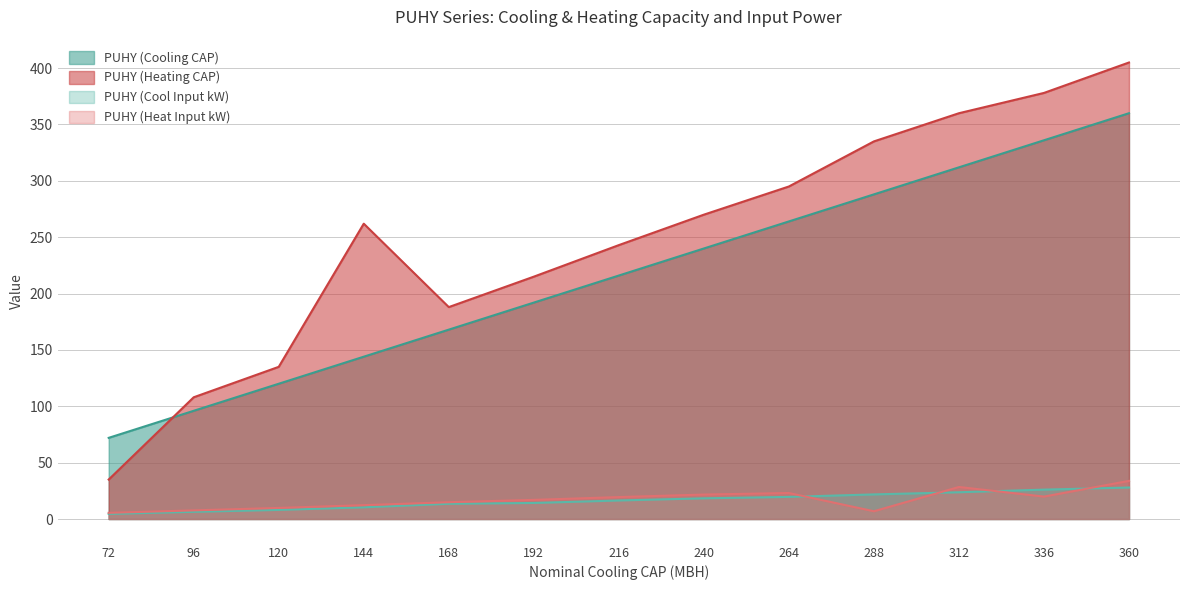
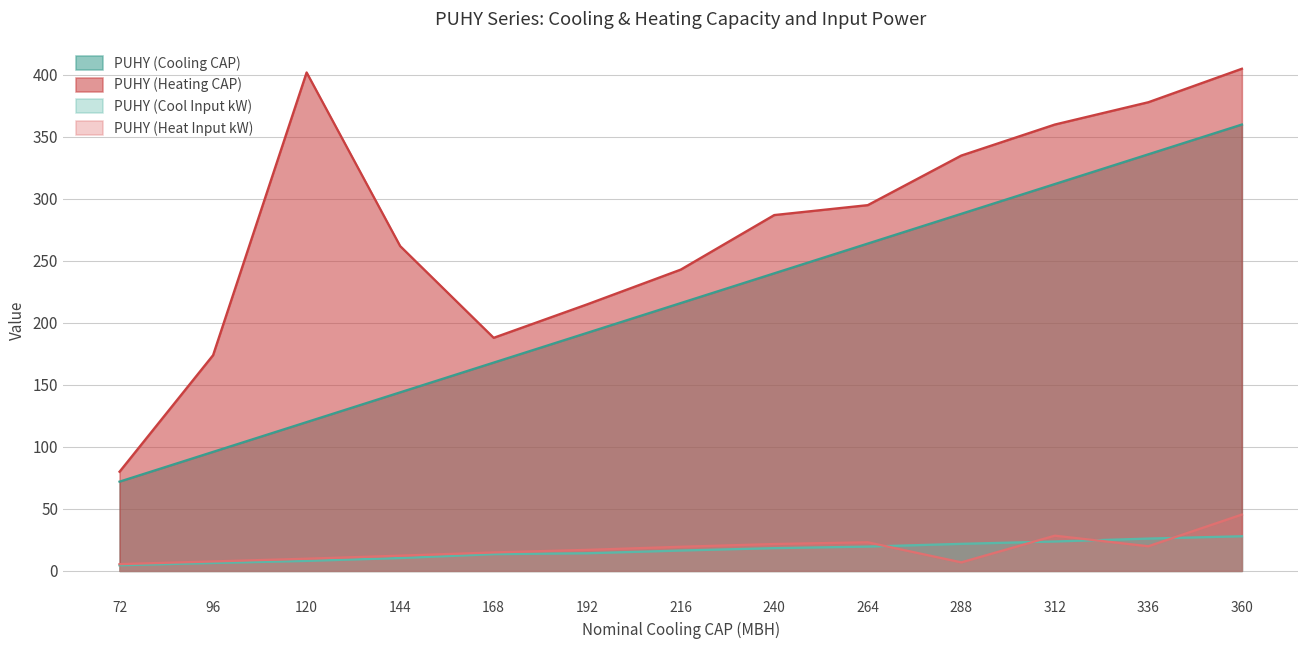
  {
    "PUHY (Heating CAP)": {
-     "72": 35,
-     "96": 108,
-     "120": 135,
+     "72": 80,
+     "96": 174,
+     "120": 402,
      "144": 262,
      "168": 188,
      "192": 215,
      "216": 243,
-     "240": 270,
+     "240": 287,
      "264": 295,
      "288": 335,
      "312": 360,
      "336": 378,
      "360": 405
    },
    "PUHY (Heat Input kW)": {
      "192": 17,
      "216": 19,
      "240": 22,
      "264": 23,
      "288": 7,
      "312": 28,
      "336": 20,
-     "360": 34
+     "360": 45
    }
  }
